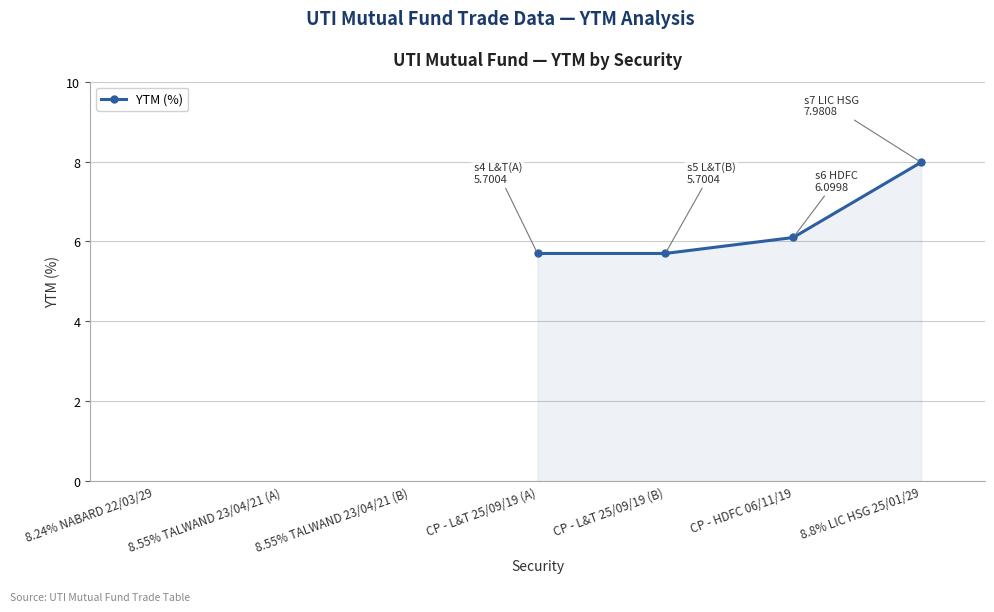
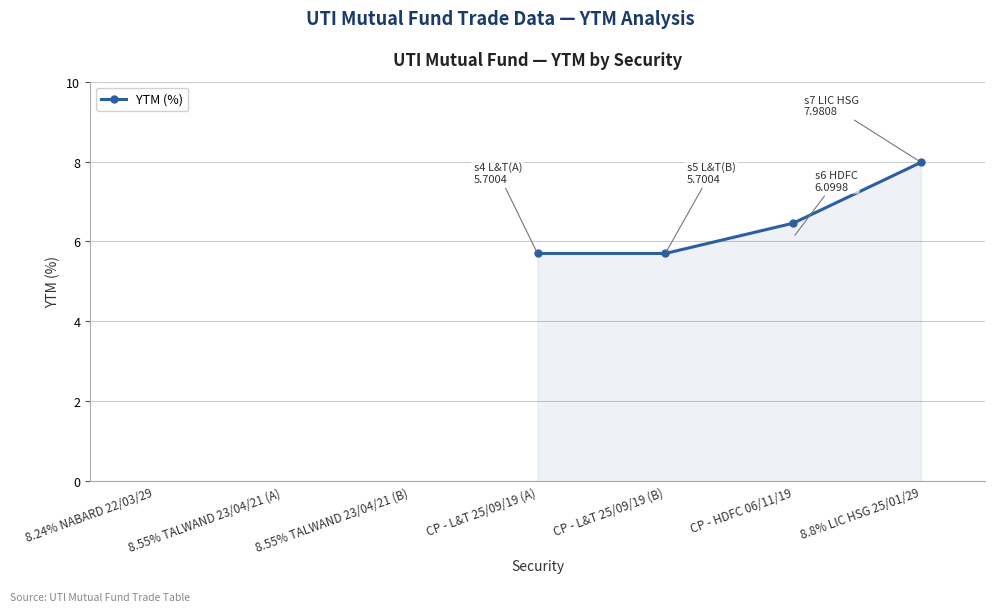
  {
-   "CP - HDFC 06/11/19": 6.1
+   "CP - HDFC 06/11/19": 6.5
  }
